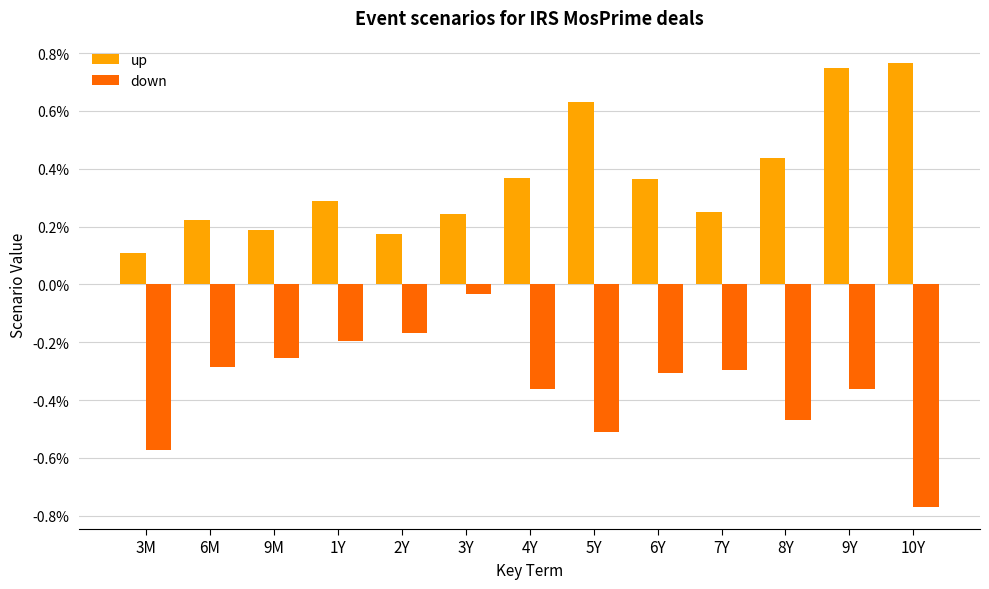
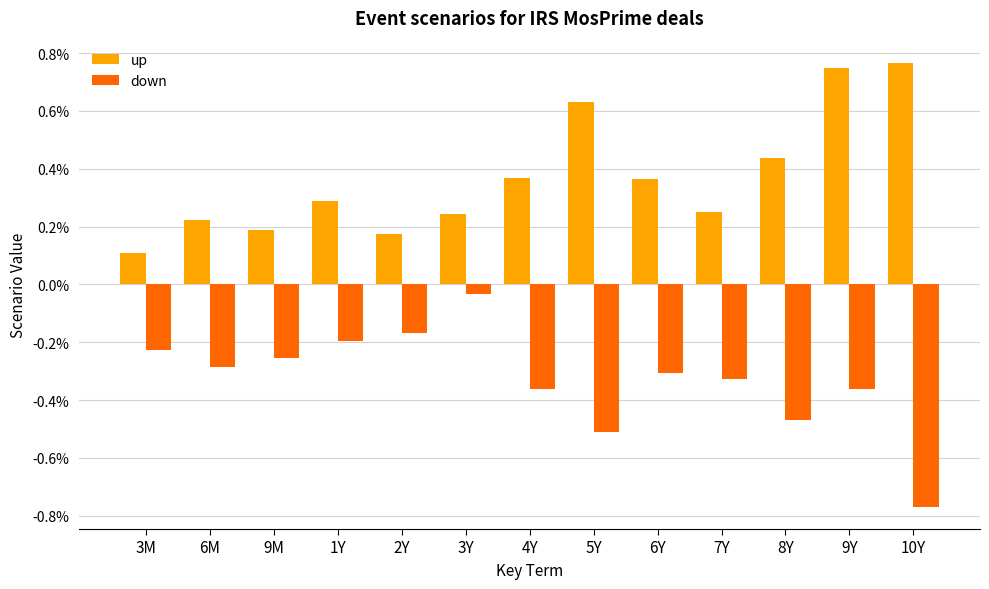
  {
    "up": {
      "3M": "0.11%",
      "6M": "0.22%",
      "9M": "0.19%",
      "1Y": "0.29%",
      "2Y": "0.17%",
      "3Y": "0.24%",
      "4Y": "0.37%",
      "5Y": "0.63%",
      "6Y": "0.36%",
      "7Y": "0.25%",
      "8Y": "0.44%",
      "9Y": "0.75%",
      "10Y": "0.77%"
    },
    "down": {
-     "3M": "-0.57%",
+     "3M": "-0.23%",
      "6M": "-0.29%",
      "9M": "-0.25%",
      "1Y": "-0.20%",
      "2Y": "-0.17%",
      "3Y": "-0.03%",
      "4Y": "-0.36%",
      "5Y": "-0.51%",
      "6Y": "-0.31%",
-     "7Y": "-0.30%",
+     "7Y": "-0.33%",
      "8Y": "-0.47%",
      "9Y": "-0.36%",
      "10Y": "-0.77%"
    }
  }
